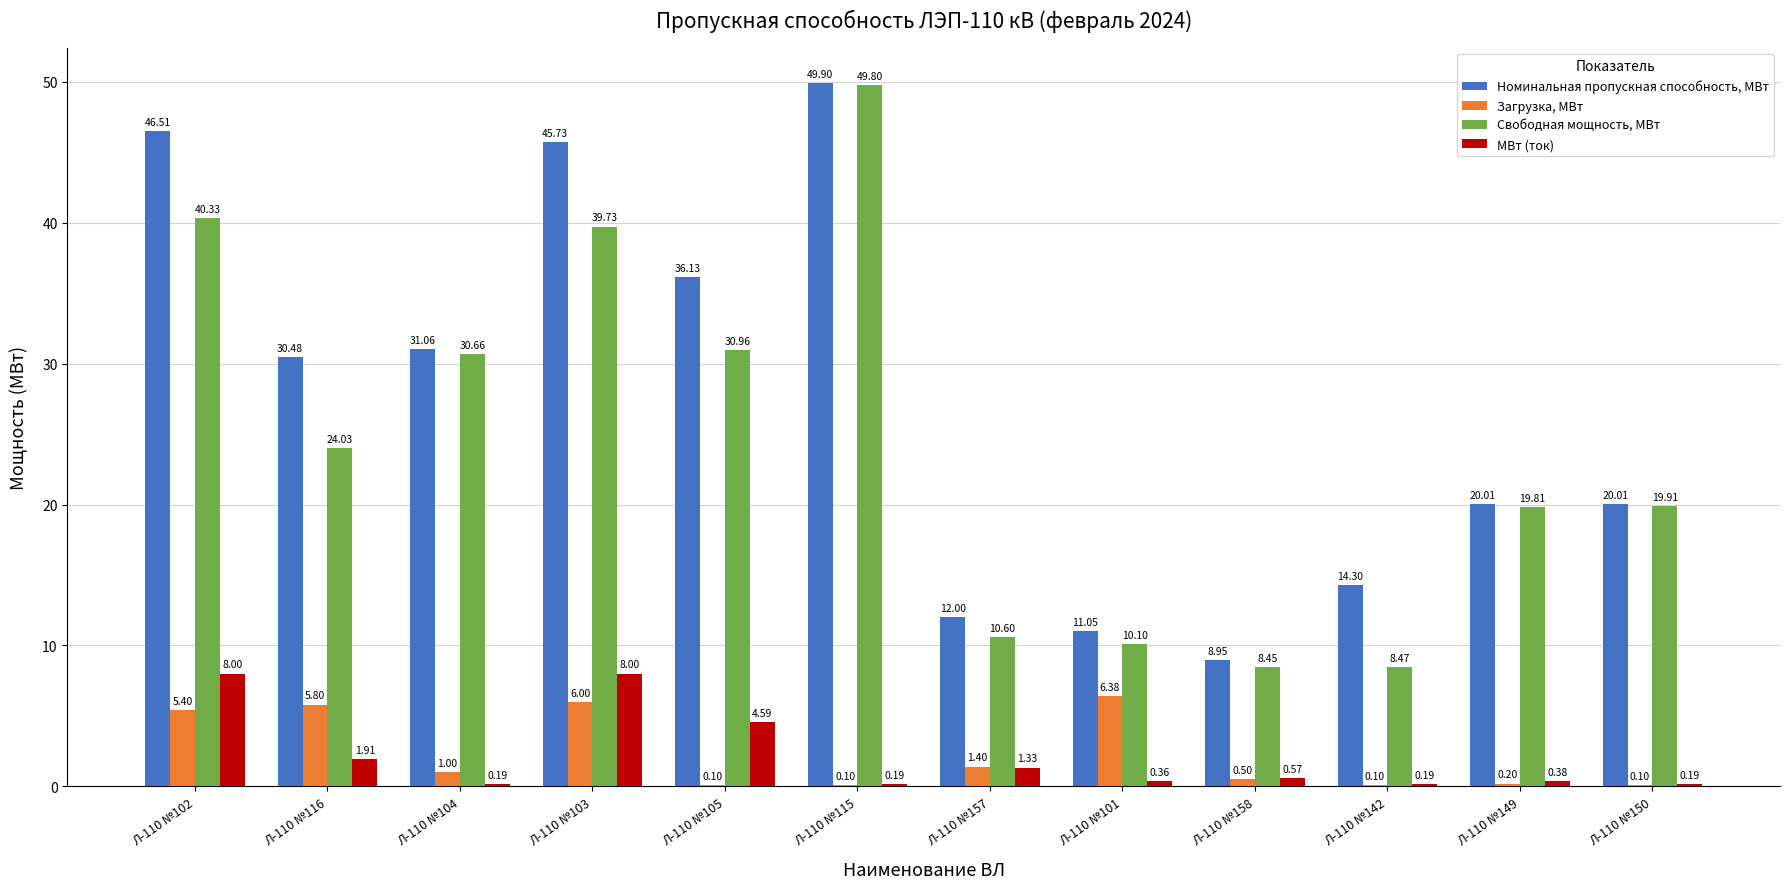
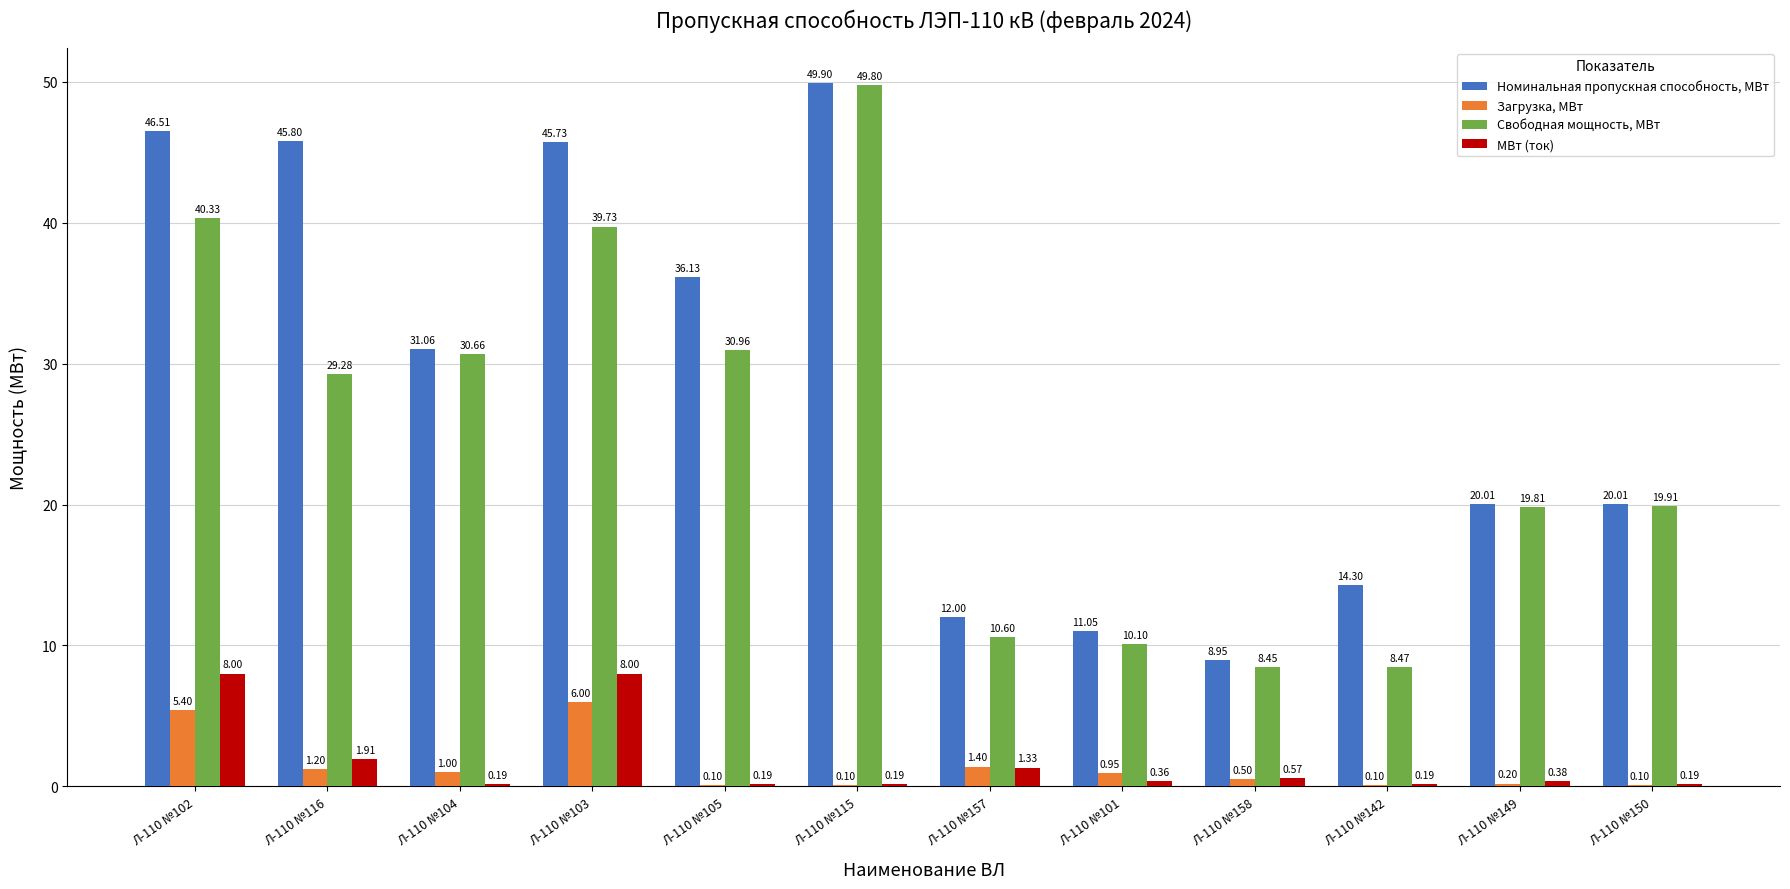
  {
    "Номинальная пропускная способность, МВт": {
      "Л-110 №102": 46.51,
-     "Л-110 №116": 30.48,
+     "Л-110 №116": 45.80,
      "Л-110 №104": 31.06,
      "Л-110 №103": 45.73,
      "Л-110 №105": 36.13,
      "Л-110 №115": 49.90,
      "Л-110 №157": 12.00,
      "Л-110 №101": 11.05,
      "Л-110 №158": 8.95,
      "Л-110 №142": 14.30,
      "Л-110 №149": 20.01,
      "Л-110 №150": 20.01
    },
    "Загрузка, МВт": {
      "Л-110 №102": 5.40,
-     "Л-110 №116": 5.80,
+     "Л-110 №116": 1.20,
      "Л-110 №104": 1.00,
      "Л-110 №103": 6.00,
      "Л-110 №105": 0.10,
      "Л-110 №115": 0.10,
      "Л-110 №157": 1.40,
-     "Л-110 №101": 6.38,
+     "Л-110 №101": 0.95,
      "Л-110 №158": 0.50,
      "Л-110 №142": 0.10,
      "Л-110 №149": 0.20,
      "Л-110 №150": 0.10
    },
    "Свободная мощность, МВт": {
      "Л-110 №102": 40.33,
-     "Л-110 №116": 24.03,
+     "Л-110 №116": 29.28,
      "Л-110 №104": 30.66,
      "Л-110 №103": 39.73,
      "Л-110 №105": 30.96,
      "Л-110 №115": 49.80,
      "Л-110 №157": 10.60,
      "Л-110 №101": 10.10,
      "Л-110 №158": 8.45,
      "Л-110 №142": 8.47,
      "Л-110 №149": 19.81,
      "Л-110 №150": 19.91
    },
    "МВт (ток)": {
      "Л-110 №102": 8.00,
      "Л-110 №116": 1.91,
      "Л-110 №104": 0.19,
      "Л-110 №103": 8.00,
-     "Л-110 №105": 4.59,
+     "Л-110 №105": 0.19,
      "Л-110 №115": 0.19,
      "Л-110 №157": 1.33,
      "Л-110 №101": 0.36,
      "Л-110 №158": 0.57,
      "Л-110 №142": 0.19,
      "Л-110 №149": 0.38,
      "Л-110 №150": 0.19
    }
  }
